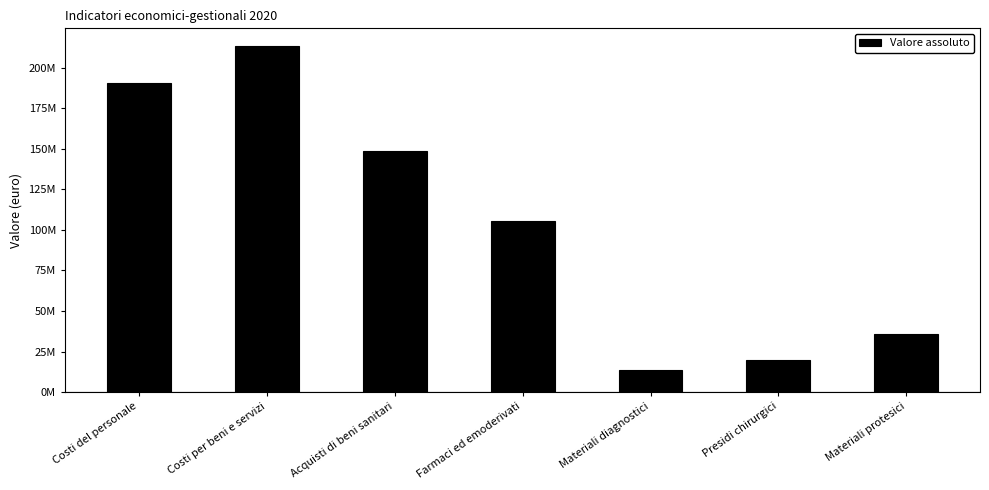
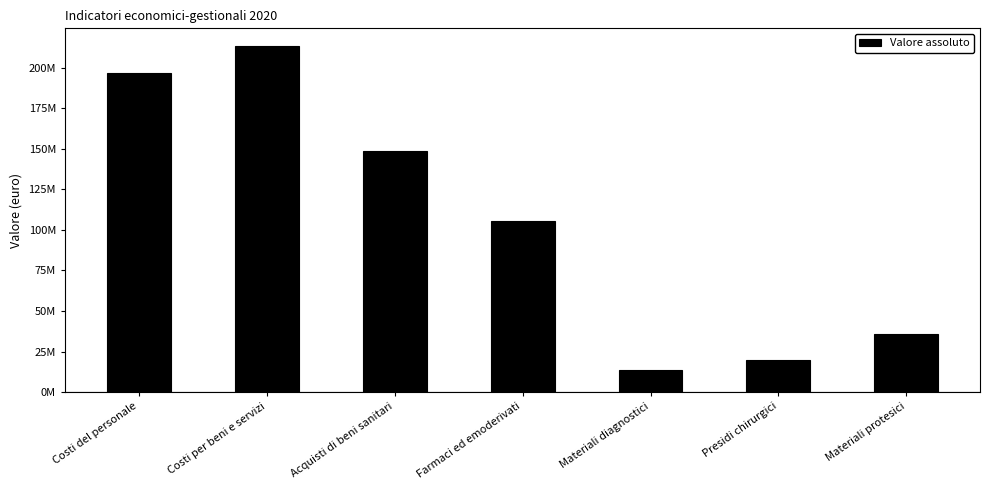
  {
-   "Costi del personale": 190000000,
+   "Costi del personale": 197000000,
    "Costi per beni e servizi": 214000000,
    "Acquisti di beni sanitari": 149000000,
    "Farmaci ed emoderivati": 106000000,
    "Materiali diagnostici": 14000000,
    "Presidi chirurgici": 20000000,
    "Materiali protesici": 36000000
  }
